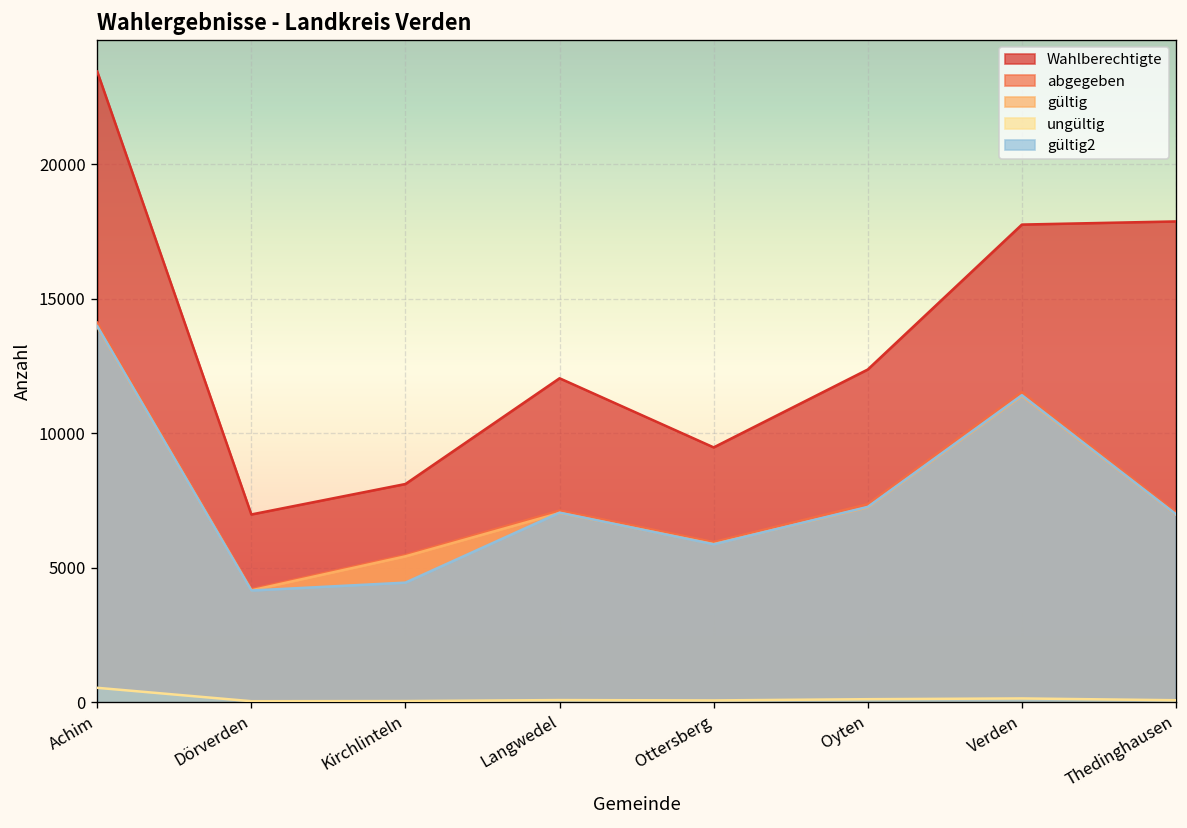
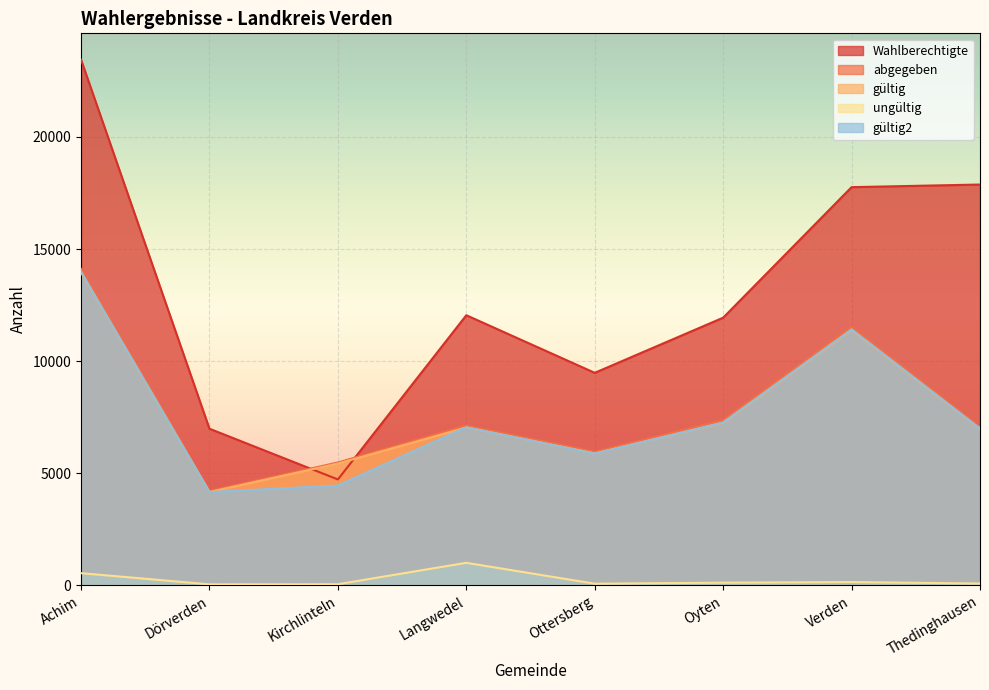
  {
    "Wahlberechtigte": {
      "Achim": 23400,
      "Dörverden": 7000,
-     "Kirchlinteln": 8100,
+     "Kirchlinteln": 4700,
      "Langwedel": 12000,
      "Ottersberg": 9500,
-     "Oyten": 12400,
+     "Oyten": 11900,
      "Verden": 17800,
      "Thedinghausen": 17900
    },
    "abgegeben": {
      "Achim": 14100,
      "Verden": 11500
    },
    "ungültig": {
      "Achim": 500,
      "Dörverden": 0,
      "Kirchlinteln": 100,
-     "Langwedel": 100,
+     "Langwedel": 1000,
      "Ottersberg": 100,
      "Oyten": 100,
      "Verden": 100,
      "Thedinghausen": 100
    },
    "gültig2": {
      "Kirchlinteln": 4500
    }
  }
